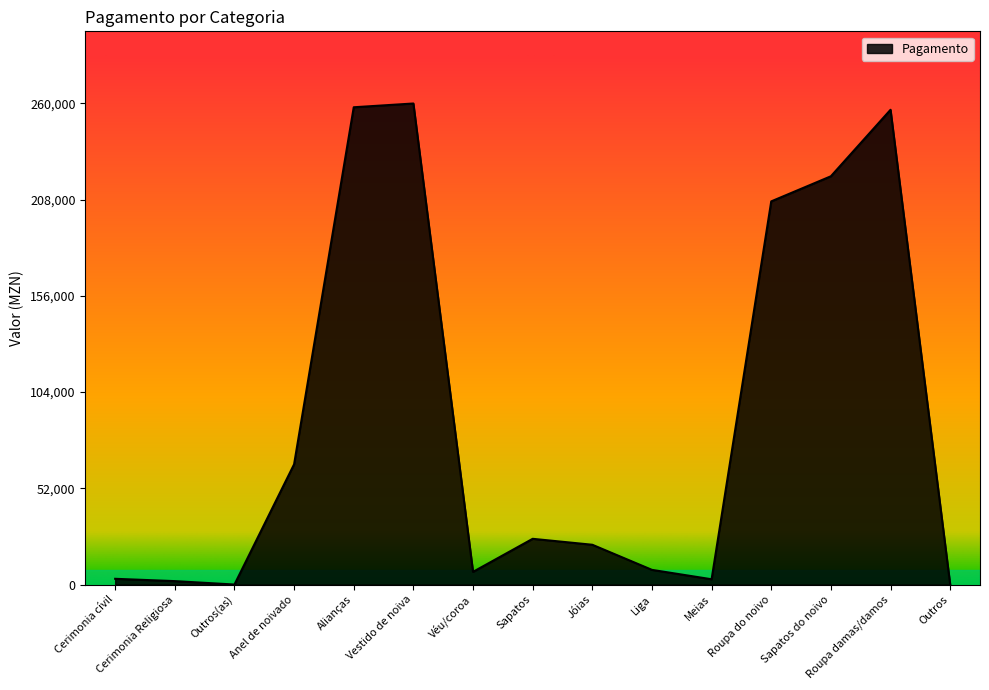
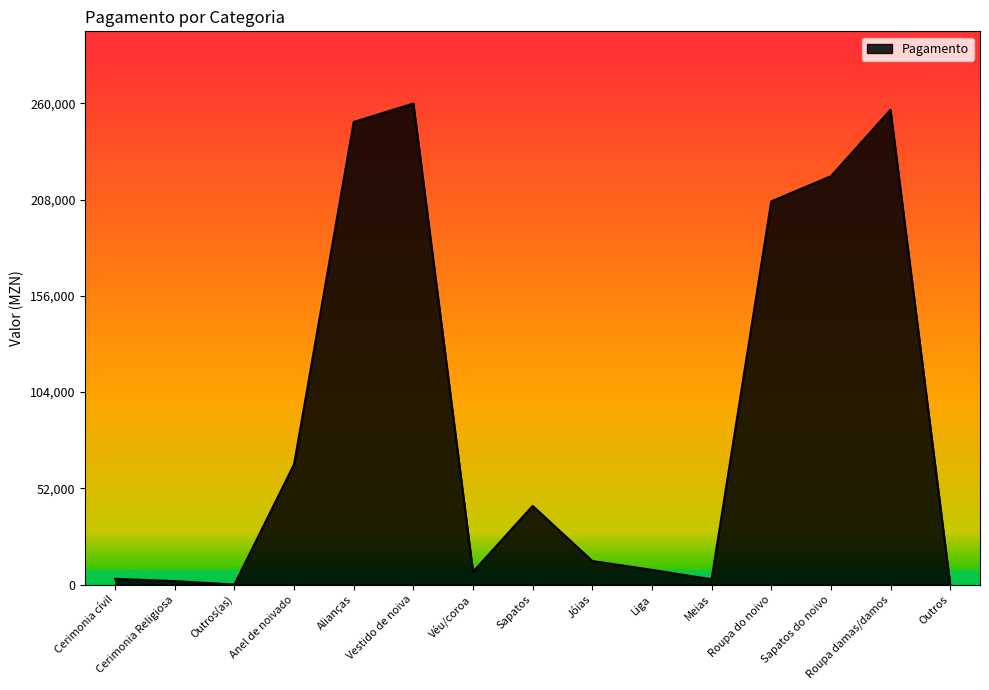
  {
    "Anel de noivado": "65,000",
-   "Alianças": "258,000",
+   "Alianças": "250,000",
    "Vestido de noiva": "260,000",
-   "Sapatos": "25,000",
-   "Jóias": "22,000",
+   "Sapatos": "43,000",
+   "Jóias": "13,000",
    "Liga": "8,000",
    "Roupa do noivo": "207,000",
    "Sapatos do noivo": "221,000",
    "Roupa damas/damos": "257,000"
  }
